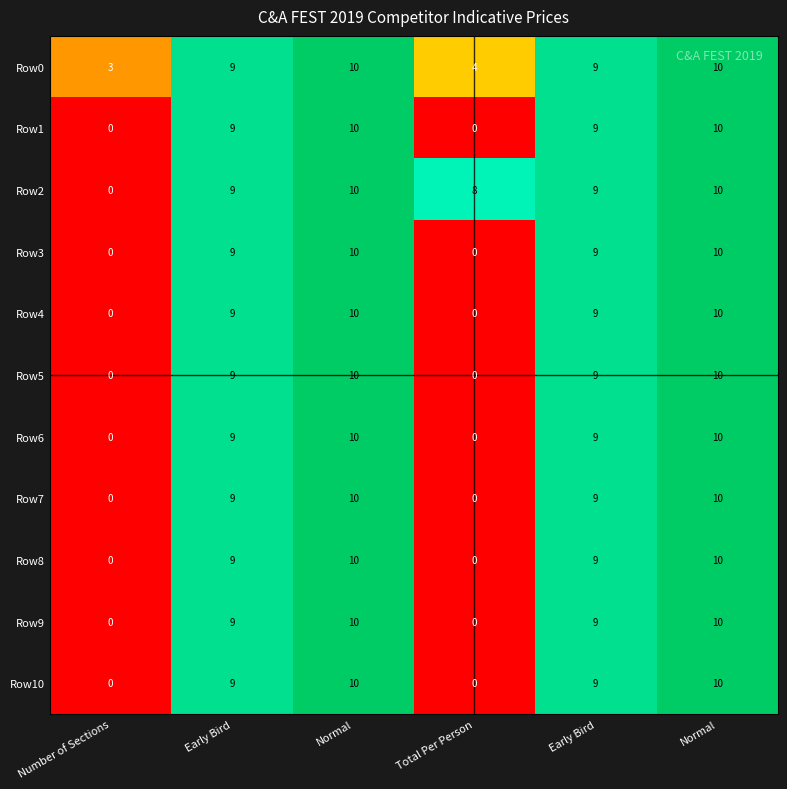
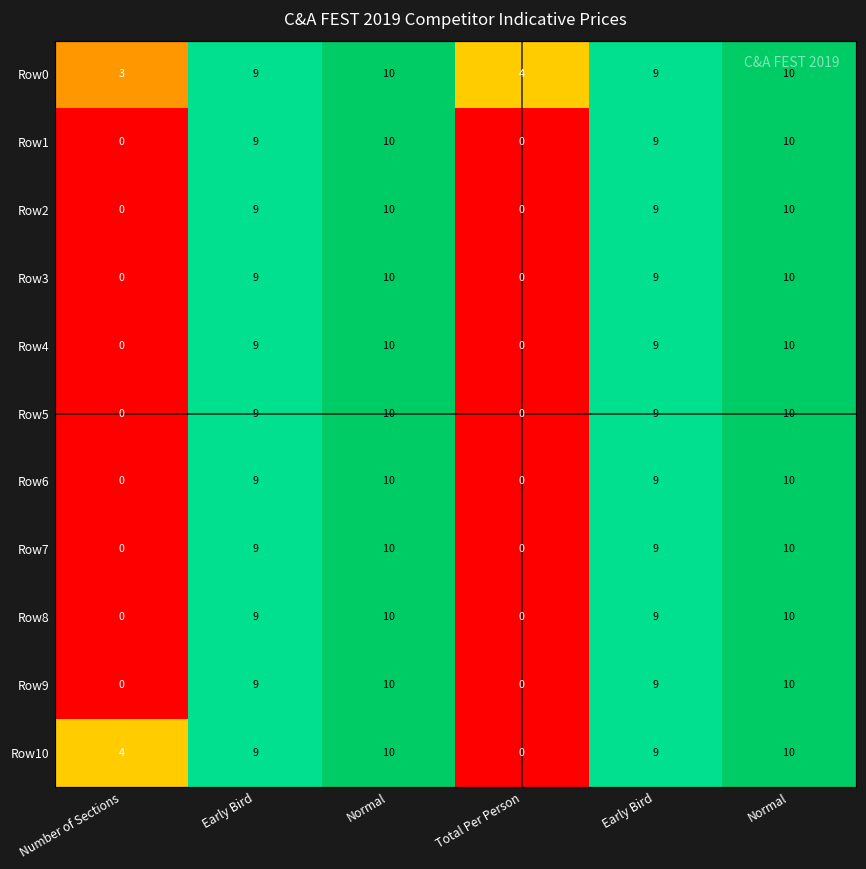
  {
    "Row0": {
      "Number of Sections": 3,
      "Total Per Person": 4
    },
    "Row1": {
      "Number of Sections": 0,
      "Total Per Person": 0
    },
    "Row2": {
      "Number of Sections": 0,
-     "Total Per Person": 8
+     "Total Per Person": 0
    },
    "Row3": {
      "Number of Sections": 0,
      "Total Per Person": 0
    },
    "Row4": {
      "Number of Sections": 0,
      "Total Per Person": 0
    },
    "Row5": {
      "Number of Sections": 0,
      "Total Per Person": 0
    },
    "Row6": {
      "Number of Sections": 0,
      "Total Per Person": 0
    },
    "Row7": {
      "Number of Sections": 0,
      "Total Per Person": 0
    },
    "Row8": {
      "Number of Sections": 0,
      "Total Per Person": 0
    },
    "Row9": {
      "Number of Sections": 0,
      "Total Per Person": 0
    },
    "Row10": {
-     "Number of Sections": 0,
+     "Number of Sections": 4,
      "Total Per Person": 0
    }
  }
